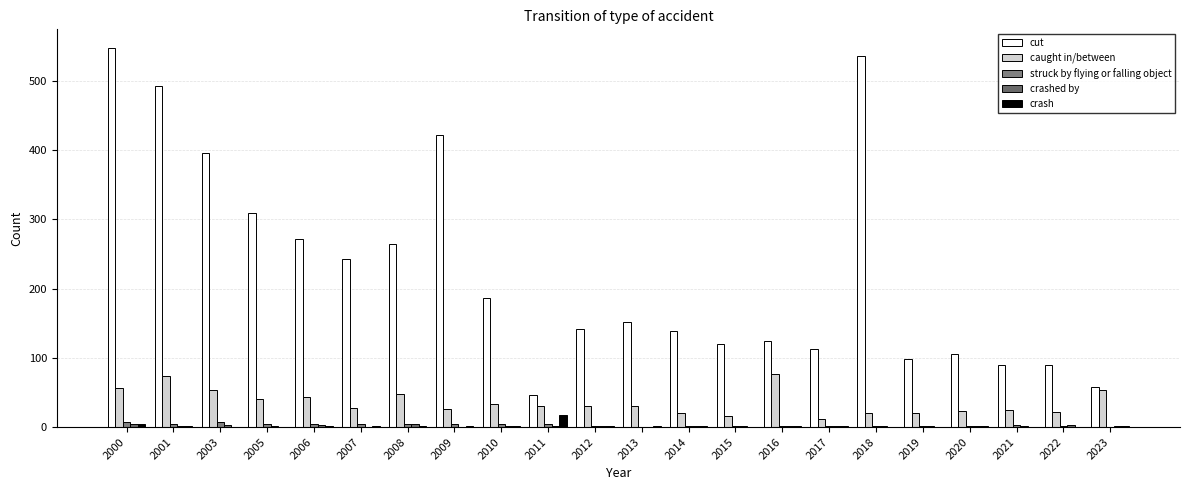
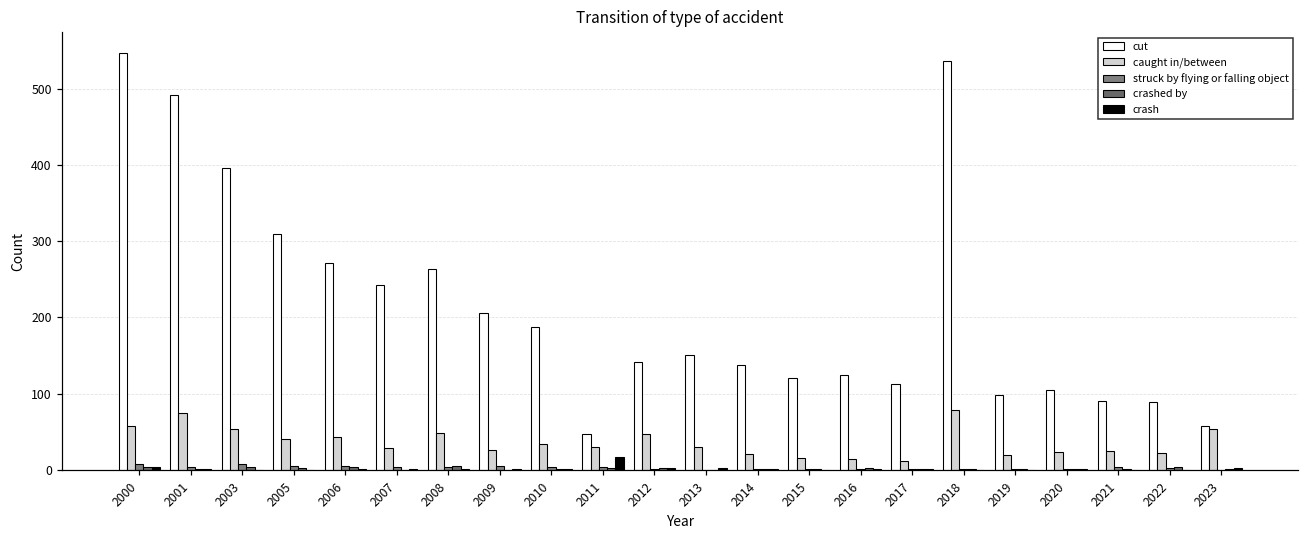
  {
    "cut": {
      "2000": 550,
      "2001": 490,
      "2003": 400,
      "2005": 310,
      "2006": 270,
      "2007": 240,
      "2008": 260,
-     "2009": 420,
+     "2009": 210,
      "2010": 190,
      "2011": 50,
      "2012": 140,
      "2013": 150,
      "2014": 140,
      "2015": 120,
      "2016": 120,
      "2017": 110,
      "2018": 540,
      "2019": 100,
      "2020": 110,
      "2021": 90,
      "2022": 90,
      "2023": 60
    },
    "caught in/between": {
      "2000": 60,
      "2001": 70,
      "2003": 50,
      "2005": 40,
      "2006": 40,
      "2007": 30,
      "2008": 50,
      "2009": 30,
      "2010": 30,
      "2011": 30,
-     "2012": 30,
+     "2012": 50,
      "2013": 30,
      "2014": 20,
      "2015": 20,
-     "2016": 80,
+     "2016": 10,
      "2017": 10,
-     "2018": 20,
+     "2018": 80,
      "2019": 20,
      "2020": 20,
      "2021": 20,
      "2022": 20,
      "2023": 50
    },
    "crash": {
      "2000": 0,
      "2003": 0,
      "2005": 0,
      "2011": 20,
      "2015": 0,
      "2018": 0,
      "2019": 0,
      "2021": 0,
      "2022": 0
    }
  }
